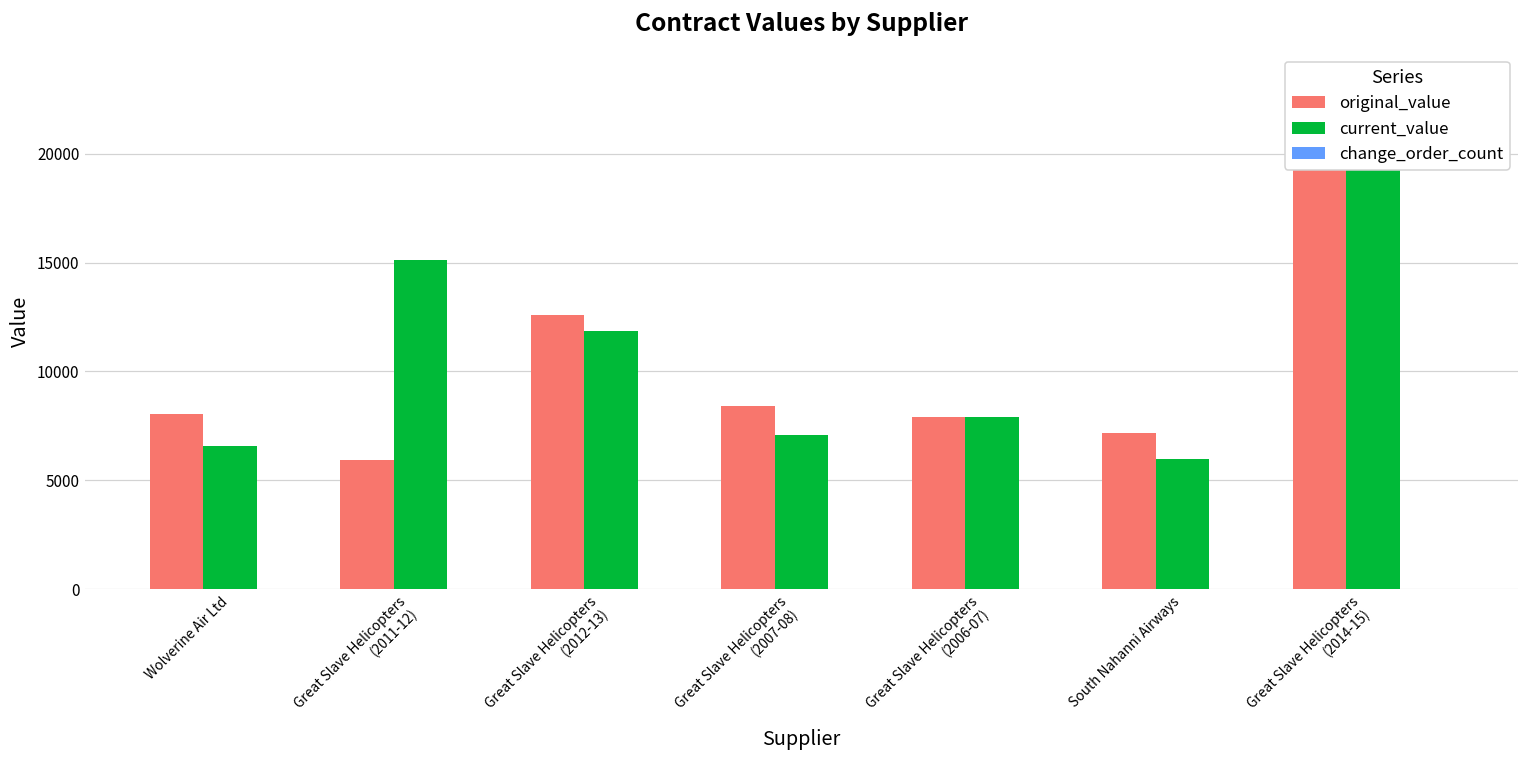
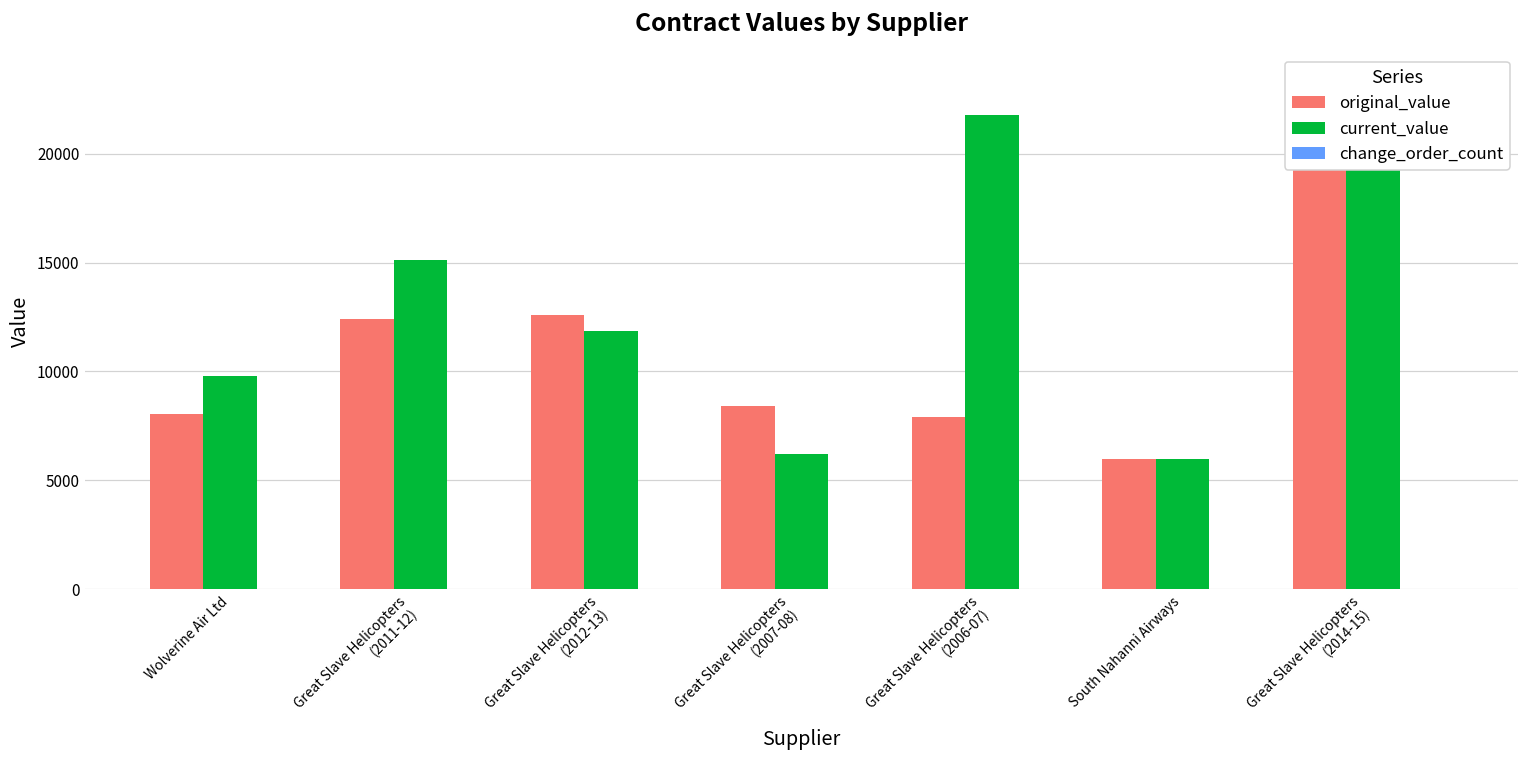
  {
    "original_value": {
      "Wolverine Air Ltd": 8100,
-     "Great Slave Helicopters (2011-12)": 5900,
+     "Great Slave Helicopters (2011-12)": 12400,
      "Great Slave Helicopters (2012-13)": 12600,
      "Great Slave Helicopters (2007-08)": 8400,
      "Great Slave Helicopters (2006-07)": 7900,
-     "South Nahanni Airways": 7200
+     "South Nahanni Airways": 6000
    },
    "current_value": {
-     "Wolverine Air Ltd": 6600,
+     "Wolverine Air Ltd": 9800,
      "Great Slave Helicopters (2011-12)": 15100,
      "Great Slave Helicopters (2012-13)": 11900,
-     "Great Slave Helicopters (2007-08)": 7100,
-     "Great Slave Helicopters (2006-07)": 7900,
+     "Great Slave Helicopters (2007-08)": 6200,
+     "Great Slave Helicopters (2006-07)": 21800,
      "South Nahanni Airways": 6000
    },
    "change_order_count": {
      "Wolverine Air Ltd": 0,
      "Great Slave Helicopters (2011-12)": 0,
      "Great Slave Helicopters (2012-13)": 0,
      "Great Slave Helicopters (2007-08)": 0,
      "Great Slave Helicopters (2006-07)": 0,
      "South Nahanni Airways": 0,
      "Great Slave Helicopters (2014-15)": 0
    }
  }
